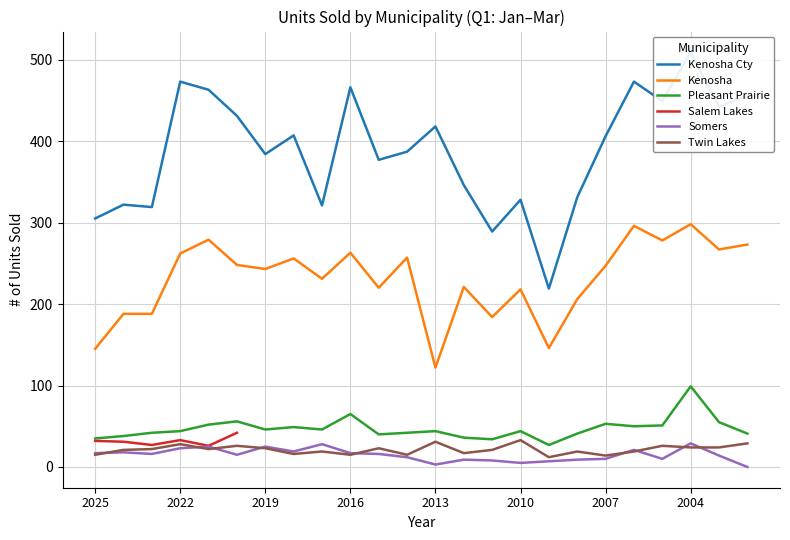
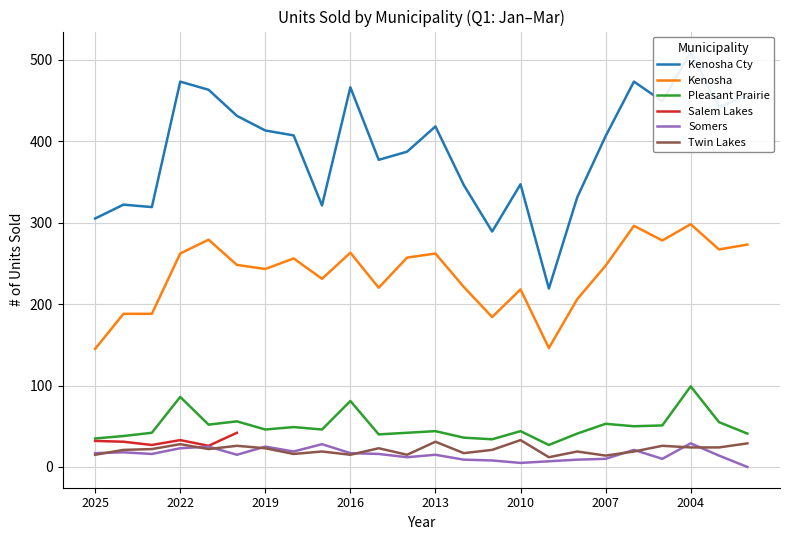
  {
    "Kenosha Cty": {
      "2025": 310,
      "2022": 470,
-     "2019": 380,
+     "2019": 410,
      "2016": 470,
      "2013": 420,
-     "2010": 330,
+     "2010": 350,
      "2007": 410
    },
    "Kenosha": {
      "2025": 150,
      "2022": 260,
      "2019": 240,
      "2016": 260,
-     "2013": 120,
+     "2013": 260,
      "2010": 220,
      "2007": 250,
      "2004": 300
    },
    "Pleasant Prairie": {
-     "2022": 40,
+     "2022": 90,
      "2019": 50,
-     "2016": 70,
+     "2016": 80,
      "2013": 40,
      "2010": 40,
      "2007": 50,
      "2004": 100
    },
    "Salem Lakes": {
      "2022": 30
    },
    "Somers": {
      "2022": 20,
-     "2013": 0,
+     "2013": 20,
      "2010": 10,
      "2007": 10,
      "2004": 30
    },
    "Twin Lakes": {
      "2022": 30,
      "2013": 30,
      "2010": 30,
      "2007": 10,
      "2004": 20
    }
  }
